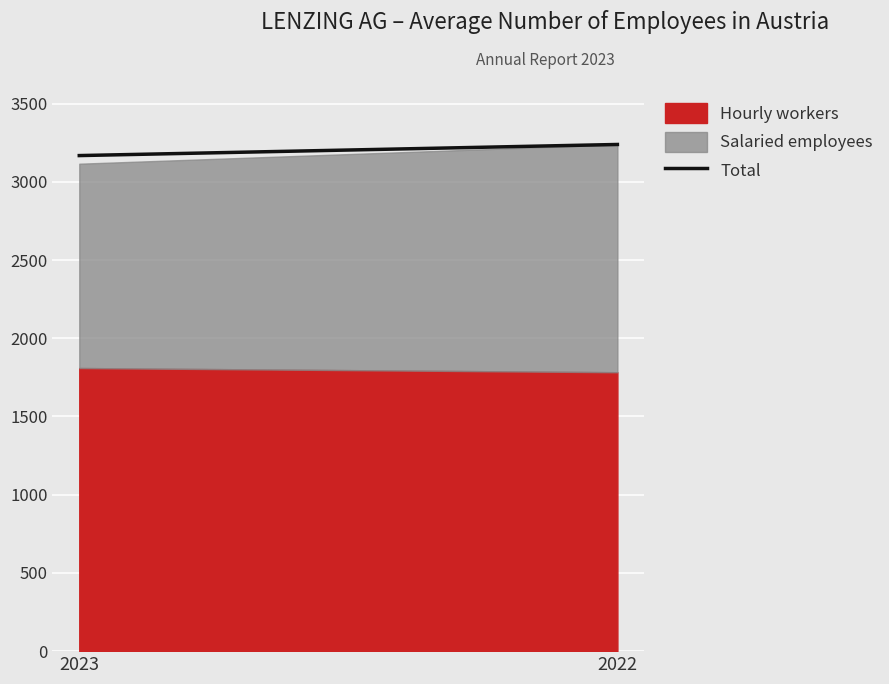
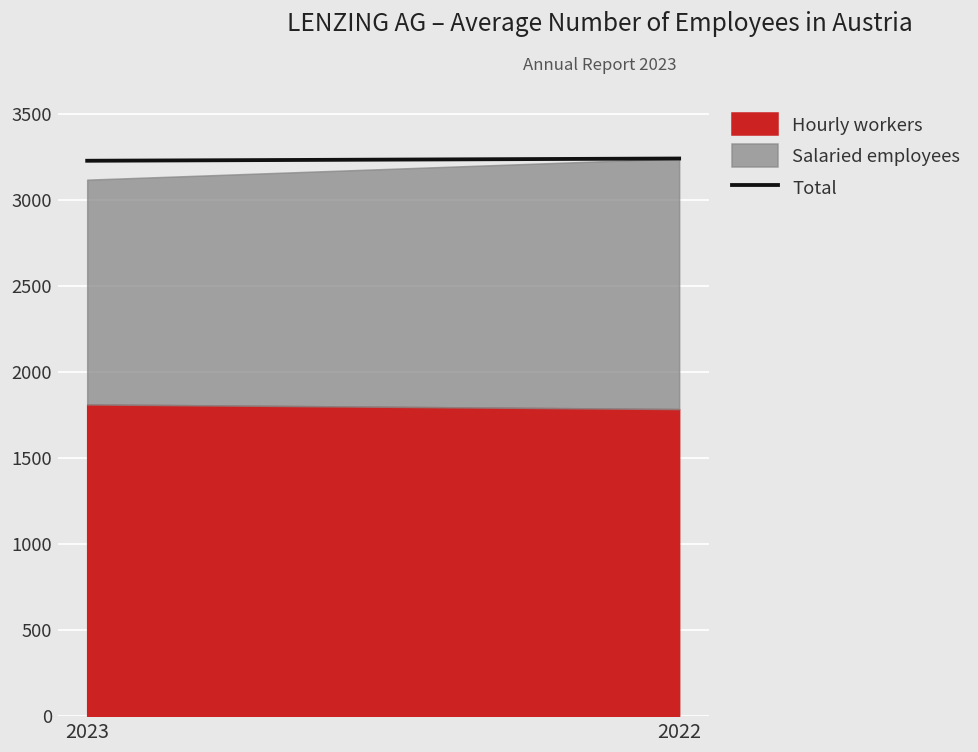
  {
    "Total": {
-     "2023": 3170
+     "2023": 3230
    },
    "Hourly workers": {
      "2023": 1810,
      "2022": 1780
    },
    "Salaried employees": {
      "2023": 1310
    }
  }
